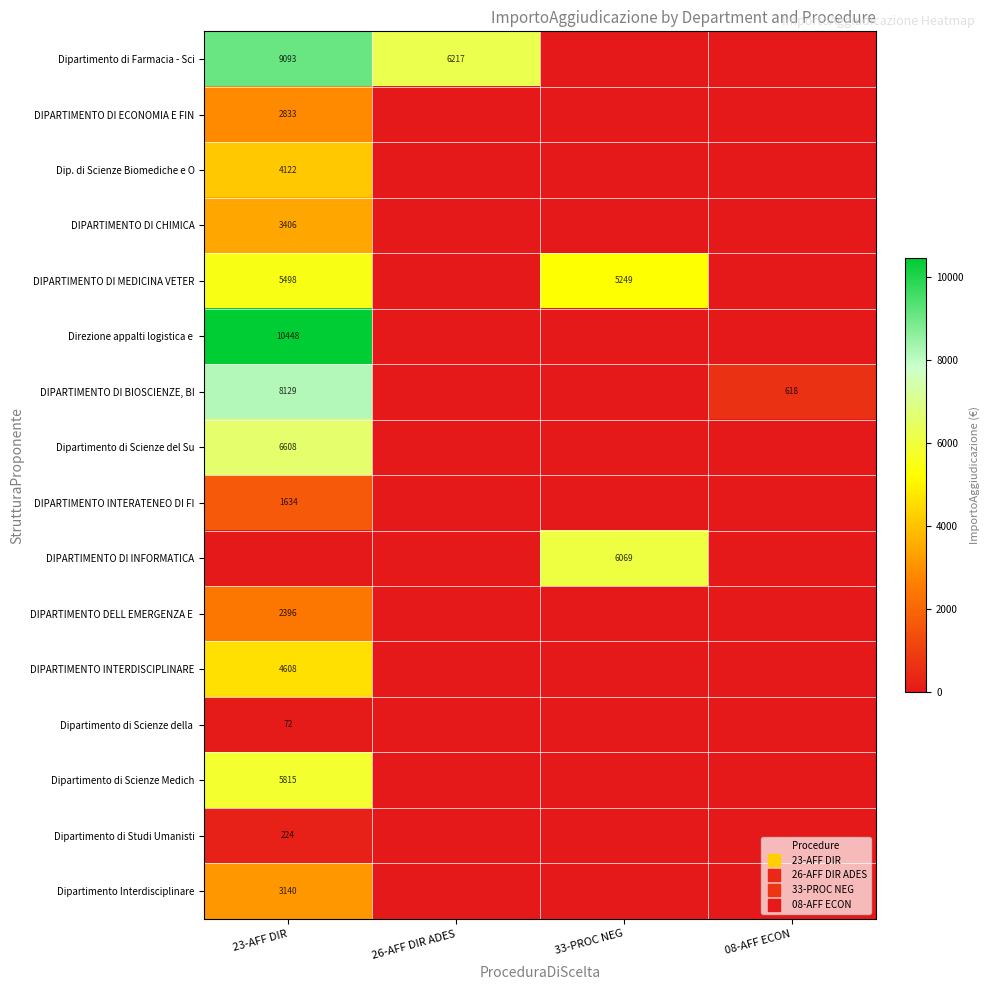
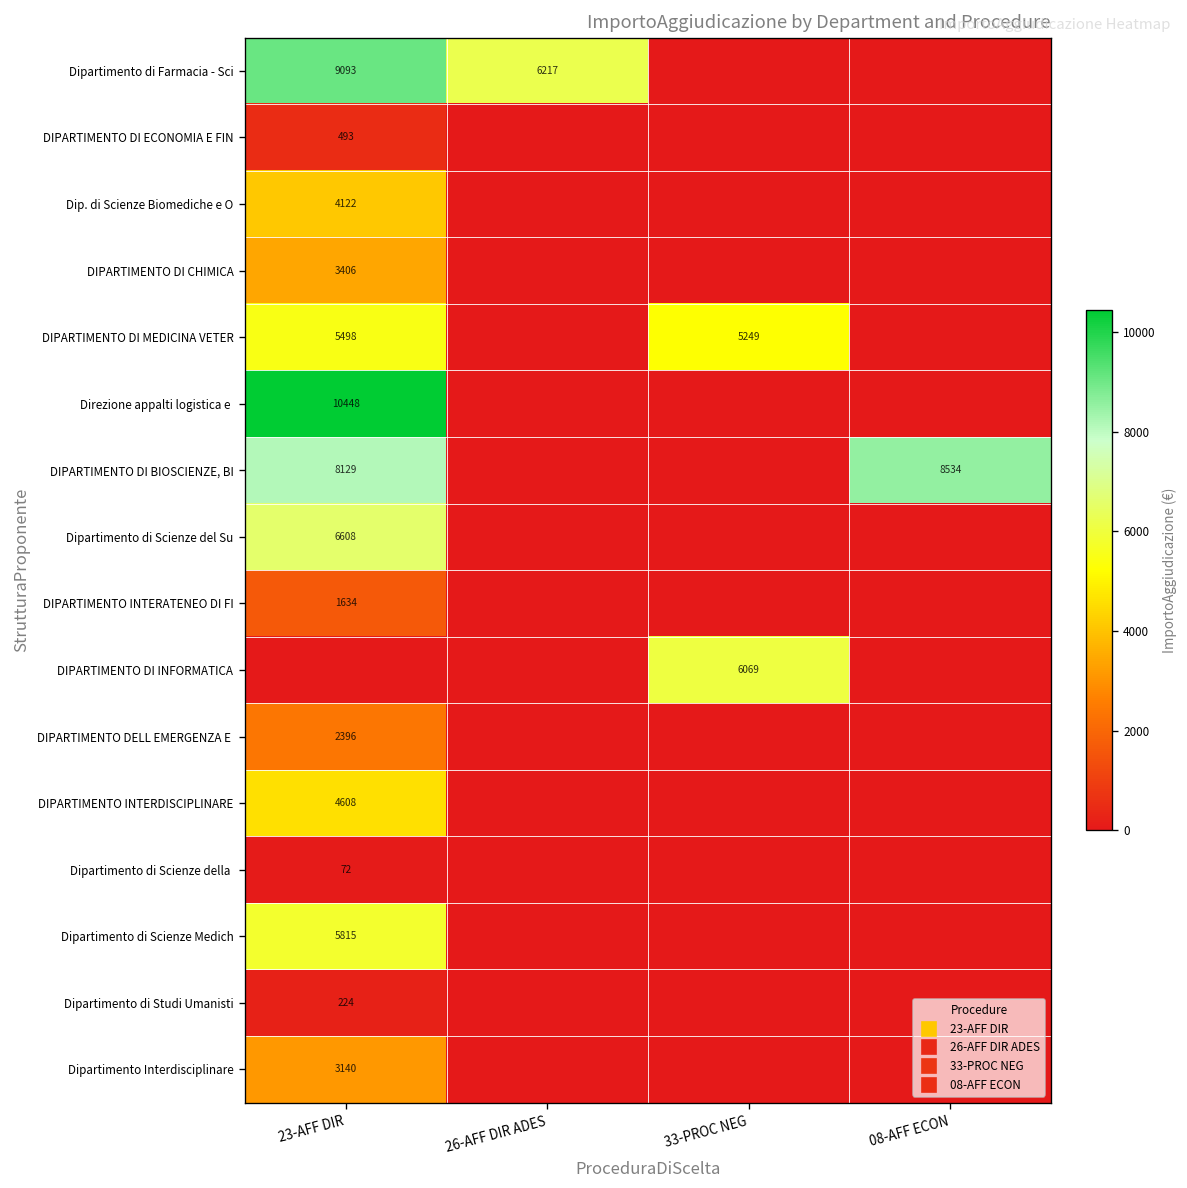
  {
    "Dipartimento di Farmacia - Sci": {
      "23-AFF DIR": 9093,
      "26-AFF DIR ADES": 6217
    },
    "DIPARTIMENTO DI ECONOMIA E FIN": {
-     "23-AFF DIR": 2833
+     "23-AFF DIR": 493
    },
    "Dip. di Scienze Biomediche e O": {
      "23-AFF DIR": 4122
    },
    "DIPARTIMENTO DI CHIMICA": {
      "23-AFF DIR": 3406
    },
    "DIPARTIMENTO DI MEDICINA VETER": {
      "23-AFF DIR": 5498,
      "33-PROC NEG": 5249
    },
    "Direzione appalti logistica e": {
      "23-AFF DIR": 10448
    },
    "DIPARTIMENTO DI BIOSCIENZE, BI": {
      "23-AFF DIR": 8129,
-     "08-AFF ECON": 618
+     "08-AFF ECON": 8534
    },
    "Dipartimento di Scienze del Su": {
      "23-AFF DIR": 6608
    },
    "DIPARTIMENTO INTERATENEO DI FI": {
      "23-AFF DIR": 1634
    },
    "DIPARTIMENTO DI INFORMATICA": {
      "33-PROC NEG": 6069
    },
    "DIPARTIMENTO DELL EMERGENZA E": {
      "23-AFF DIR": 2396
    },
    "DIPARTIMENTO INTERDISCIPLINARE": {
      "23-AFF DIR": 4608
    },
    "Dipartimento di Scienze della": {
      "23-AFF DIR": 72
    },
    "Dipartimento di Scienze Medich": {
      "23-AFF DIR": 5815
    },
    "Dipartimento di Studi Umanisti": {
      "23-AFF DIR": 224
    },
    "Dipartimento Interdisciplinare": {
      "23-AFF DIR": 3140
    }
  }
